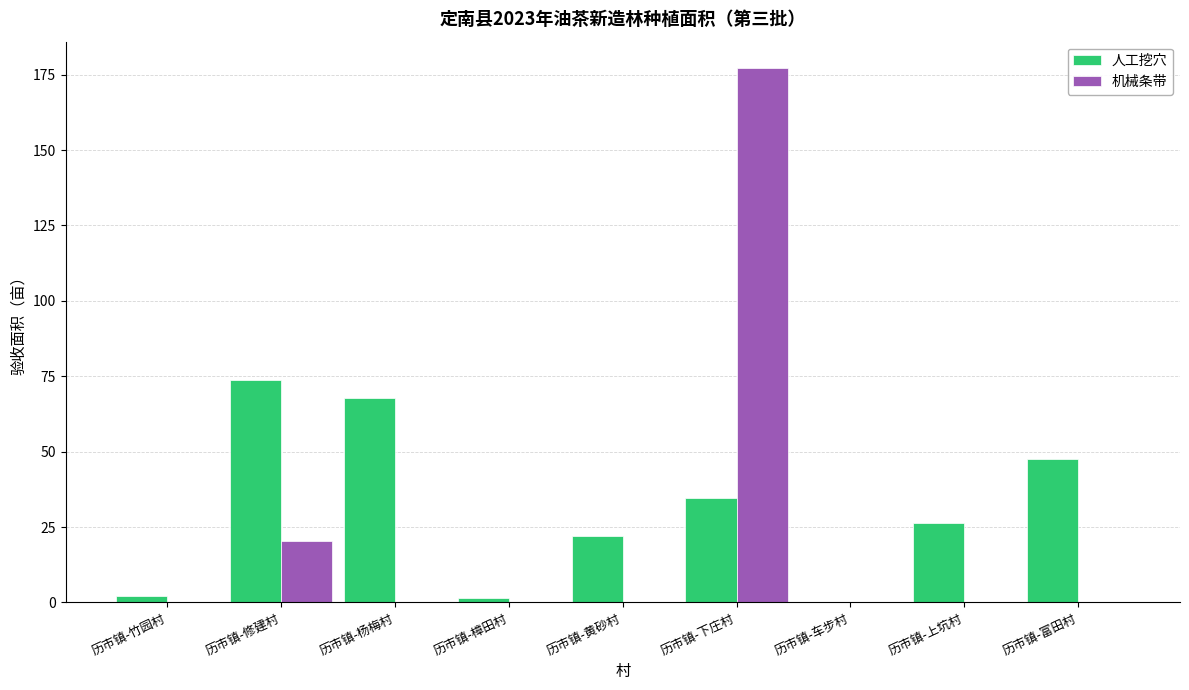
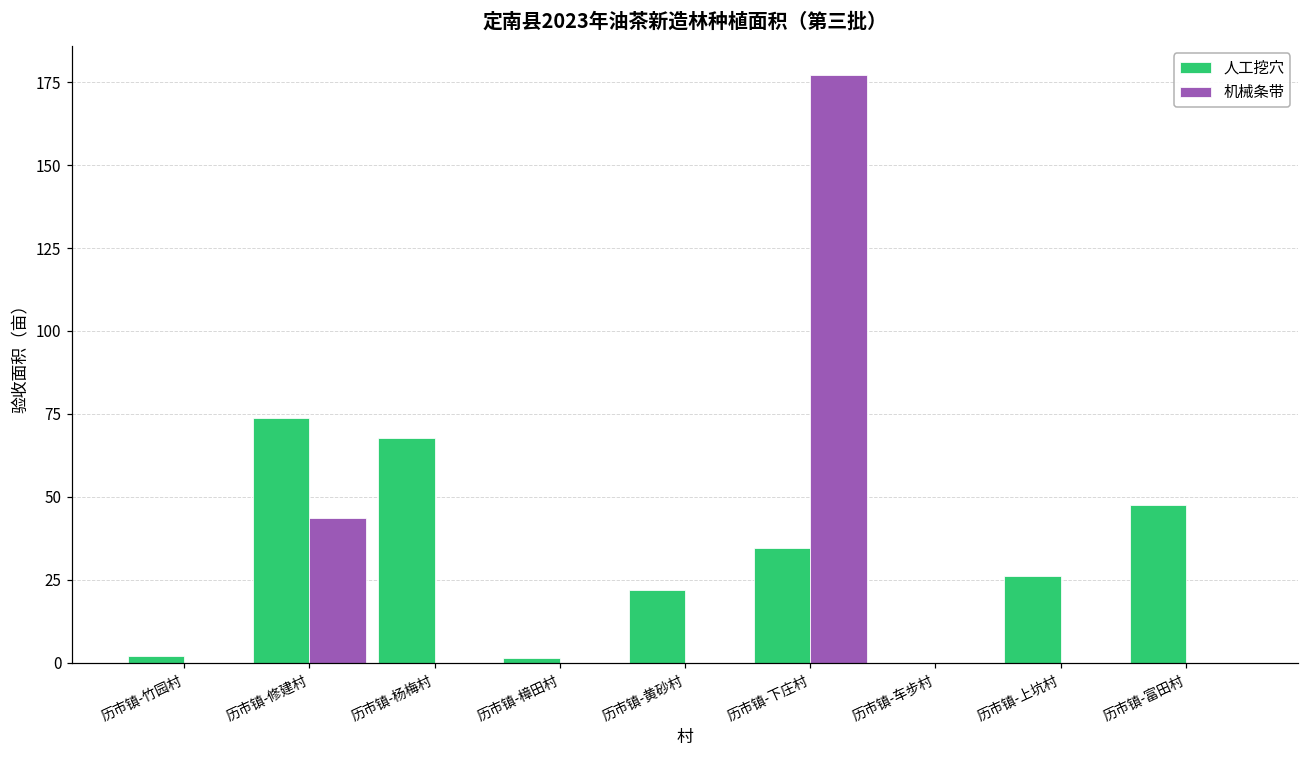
  {
    "人工挖穴": {
      "历市镇-竹园村": 2,
      "历市镇-修建村": 74,
      "历市镇-杨梅村": 68,
      "历市镇-樟田村": 2,
      "历市镇-黄砂村": 22,
      "历市镇-下庄村": 35,
      "历市镇-车步村": 0,
      "历市镇-上坑村": 26,
      "历市镇-富田村": 48
    },
    "机械条带": {
      "历市镇-竹园村": 0,
-     "历市镇-修建村": 20,
+     "历市镇-修建村": 44,
      "历市镇-杨梅村": 0,
      "历市镇-樟田村": 0,
      "历市镇-黄砂村": 0,
      "历市镇-下庄村": 177,
      "历市镇-车步村": 0,
      "历市镇-上坑村": 0,
      "历市镇-富田村": 0
    }
  }
